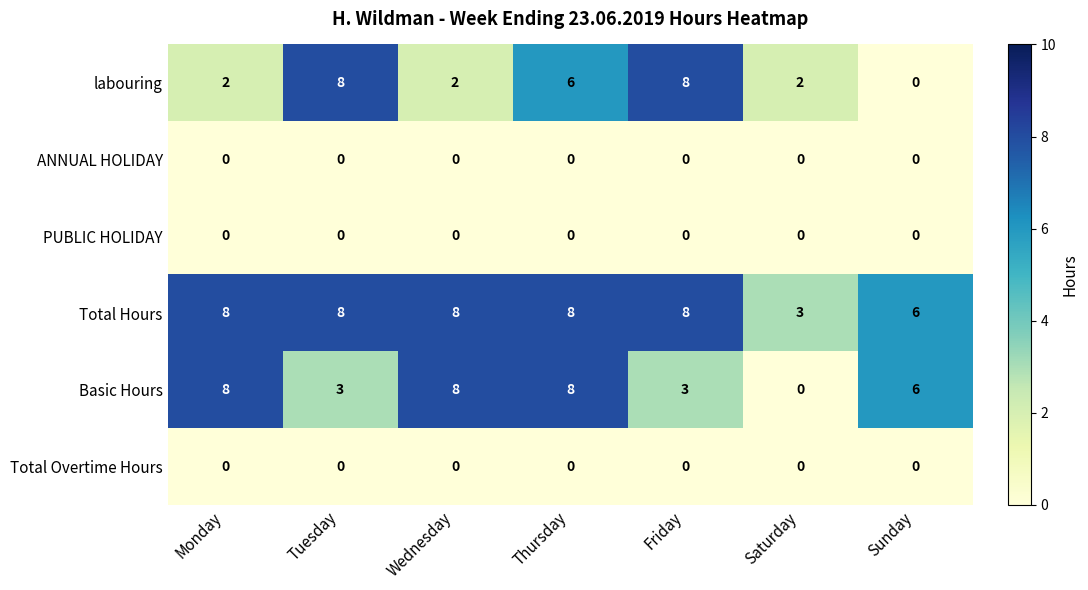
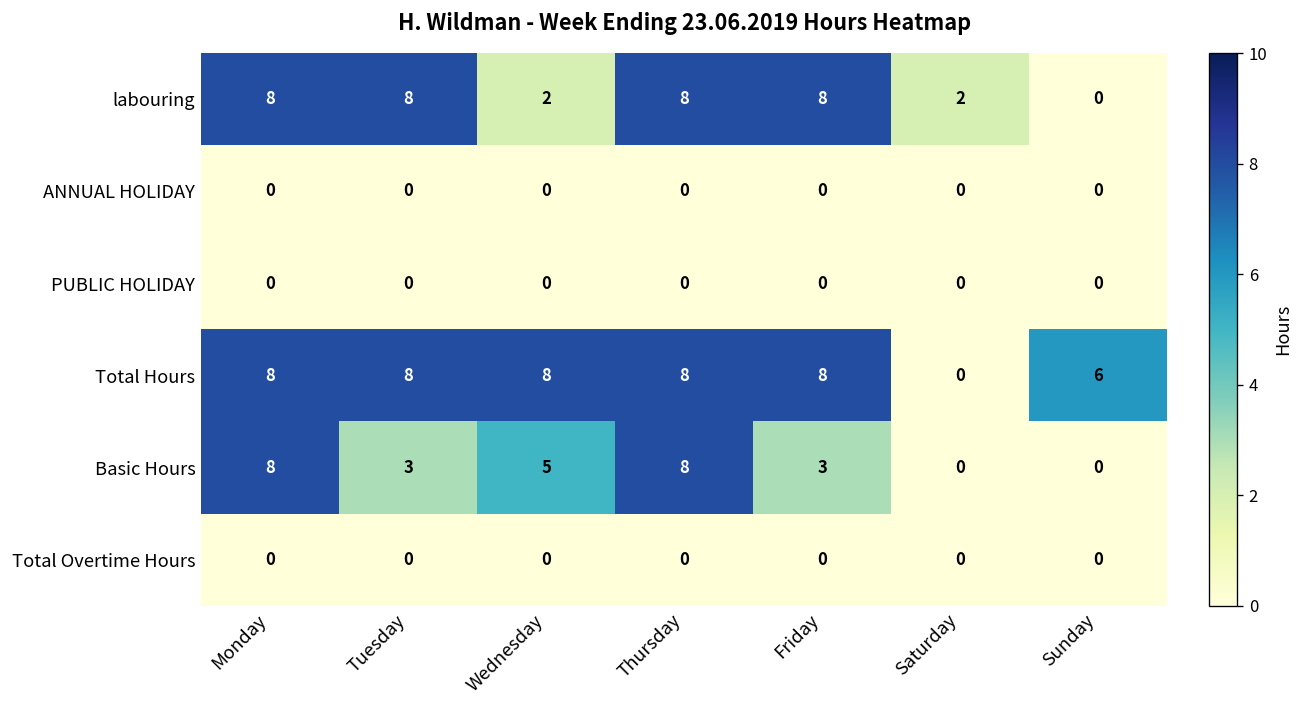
  {
    "labouring": {
-     "Monday": 2,
+     "Monday": 8,
      "Tuesday": 8,
      "Wednesday": 2,
-     "Thursday": 6,
+     "Thursday": 8,
      "Friday": 8,
      "Saturday": 2,
      "Sunday": 0
    },
    "ANNUAL HOLIDAY": {
      "Monday": 0,
      "Tuesday": 0,
      "Wednesday": 0,
      "Thursday": 0,
      "Friday": 0,
      "Saturday": 0,
      "Sunday": 0
    },
    "PUBLIC HOLIDAY": {
      "Monday": 0,
      "Tuesday": 0,
      "Wednesday": 0,
      "Thursday": 0,
      "Friday": 0,
      "Saturday": 0,
      "Sunday": 0
    },
    "Total Hours": {
      "Monday": 8,
      "Tuesday": 8,
      "Wednesday": 8,
      "Thursday": 8,
      "Friday": 8,
-     "Saturday": 3,
+     "Saturday": 0,
      "Sunday": 6
    },
    "Basic Hours": {
      "Monday": 8,
      "Tuesday": 3,
-     "Wednesday": 8,
+     "Wednesday": 5,
      "Thursday": 8,
      "Friday": 3,
      "Saturday": 0,
-     "Sunday": 6
+     "Sunday": 0
    },
    "Total Overtime Hours": {
      "Monday": 0,
      "Tuesday": 0,
      "Wednesday": 0,
      "Thursday": 0,
      "Friday": 0,
      "Saturday": 0,
      "Sunday": 0
    }
  }
